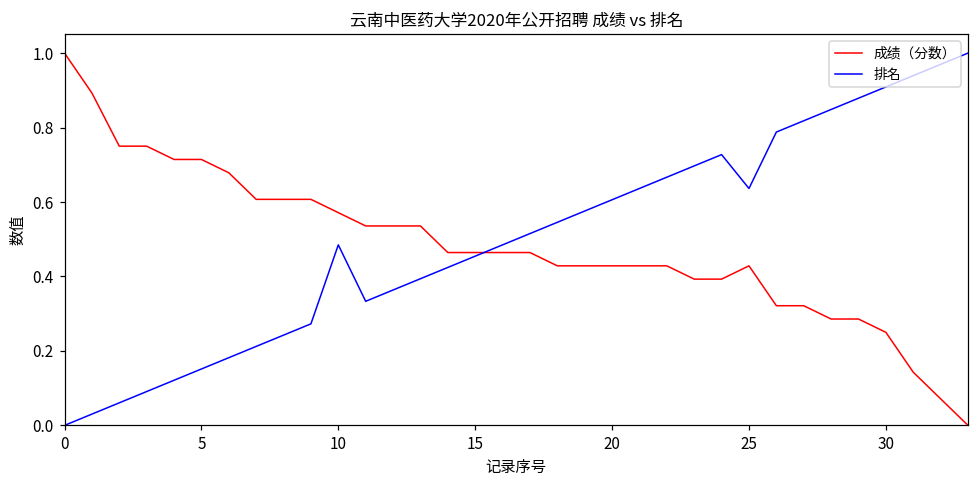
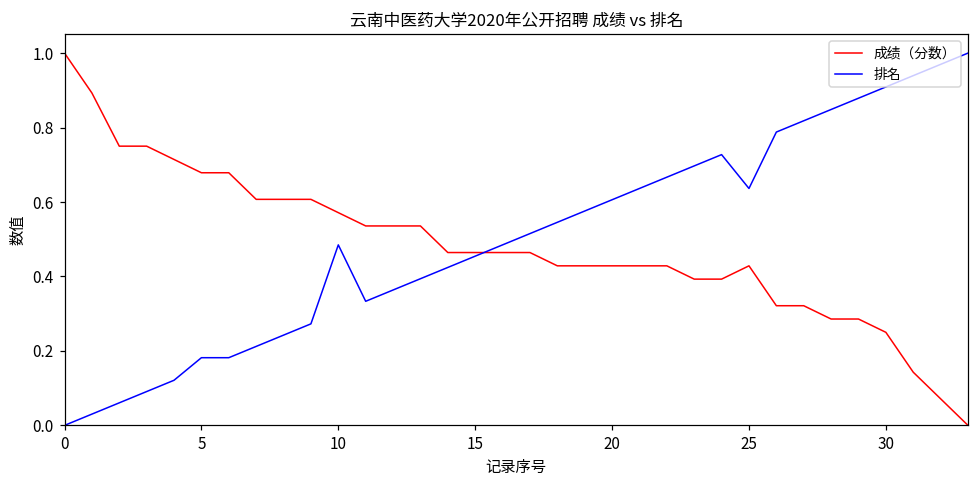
  {
    "成绩（分数）": {
      "0": 1.00,
-     "5": 0.71,
+     "5": 0.68,
      "10": 0.57,
      "15": 0.46,
      "20": 0.43,
      "25": 0.43,
      "30": 0.25
    },
    "排名": {
      "0": 0.00,
-     "5": 0.15,
+     "5": 0.18,
      "10": 0.48,
      "15": 0.45,
      "20": 0.61,
      "25": 0.64
    }
  }
